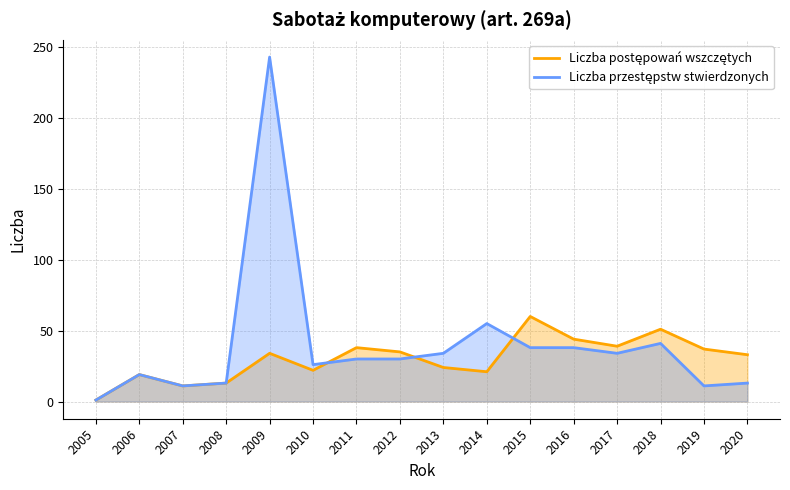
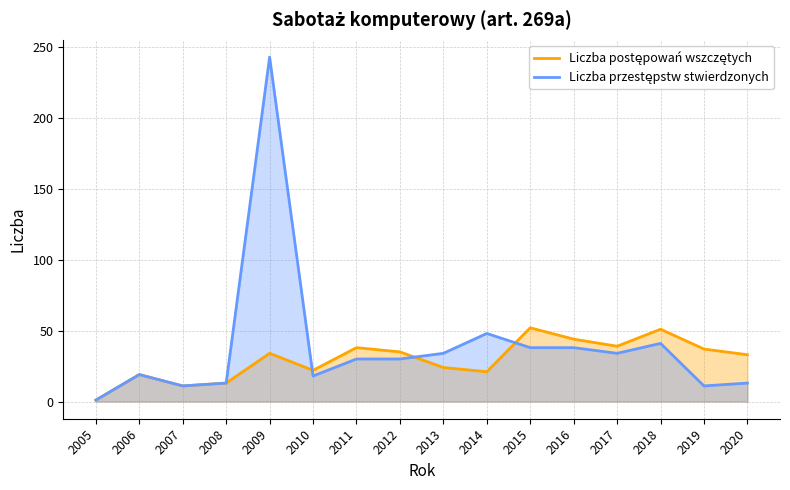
  {
    "Liczba postępowań wszczętych": {
      "2009": 34,
      "2010": 22,
      "2011": 38,
      "2012": 35,
      "2013": 24,
      "2014": 21,
-     "2015": 60,
+     "2015": 52,
      "2016": 44,
      "2017": 39,
      "2018": 51,
      "2019": 37,
      "2020": 33
    },
    "Liczba przestępstw stwierdzonych": {
      "2009": 243,
-     "2010": 26,
+     "2010": 18,
      "2011": 30,
      "2012": 30,
      "2013": 34,
-     "2014": 55,
+     "2014": 48,
      "2015": 38,
      "2016": 38,
      "2017": 34,
      "2018": 41,
      "2019": 11,
      "2020": 13
    }
  }
